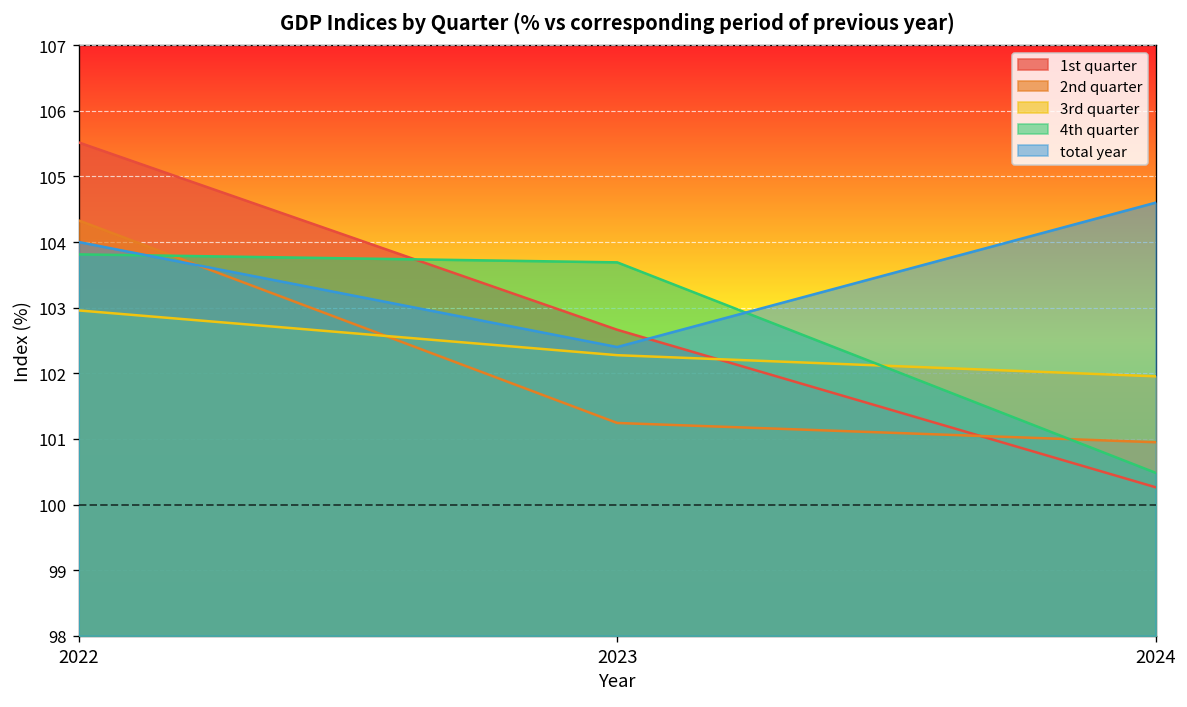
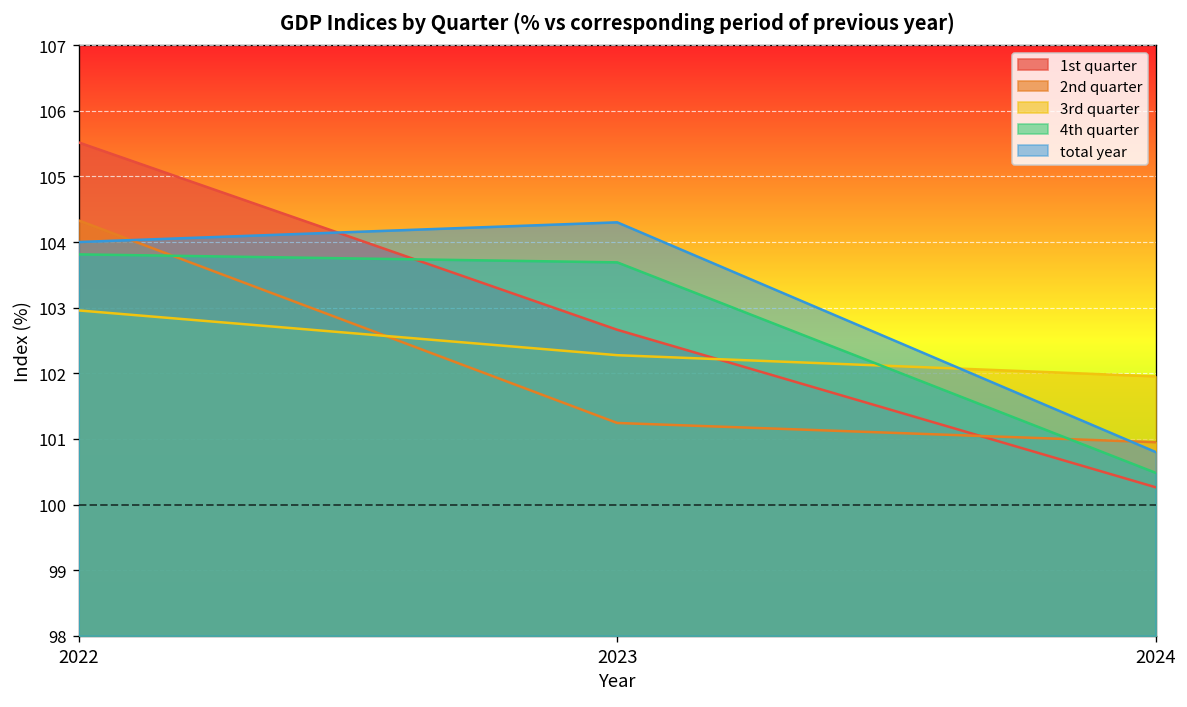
  {
    "3rd quarter": {
      "2022": 103.0,
      "2023": 102.3,
      "2024": 102.0
    },
    "4th quarter": {
      "2022": 103.8,
      "2023": 103.7,
      "2024": 100.5
    },
    "total year": {
      "2022": 104.0,
-     "2023": 102.4,
-     "2024": 104.6
+     "2023": 104.3,
+     "2024": 100.8
    }
  }
